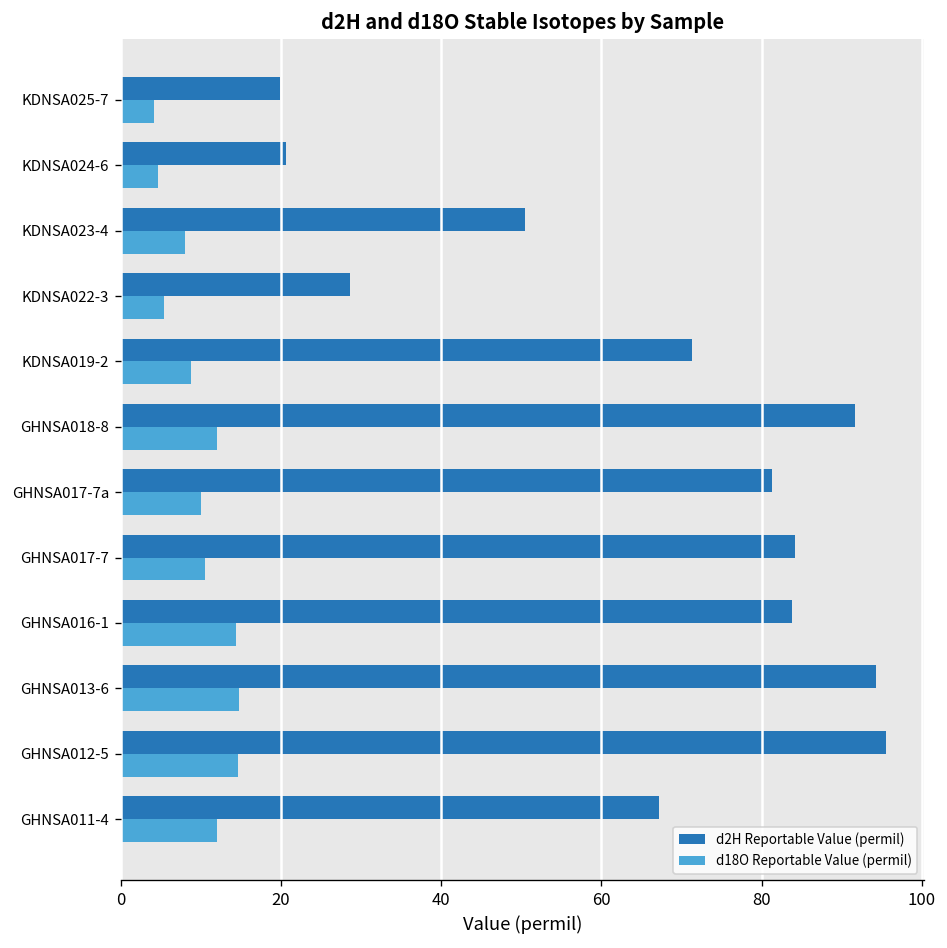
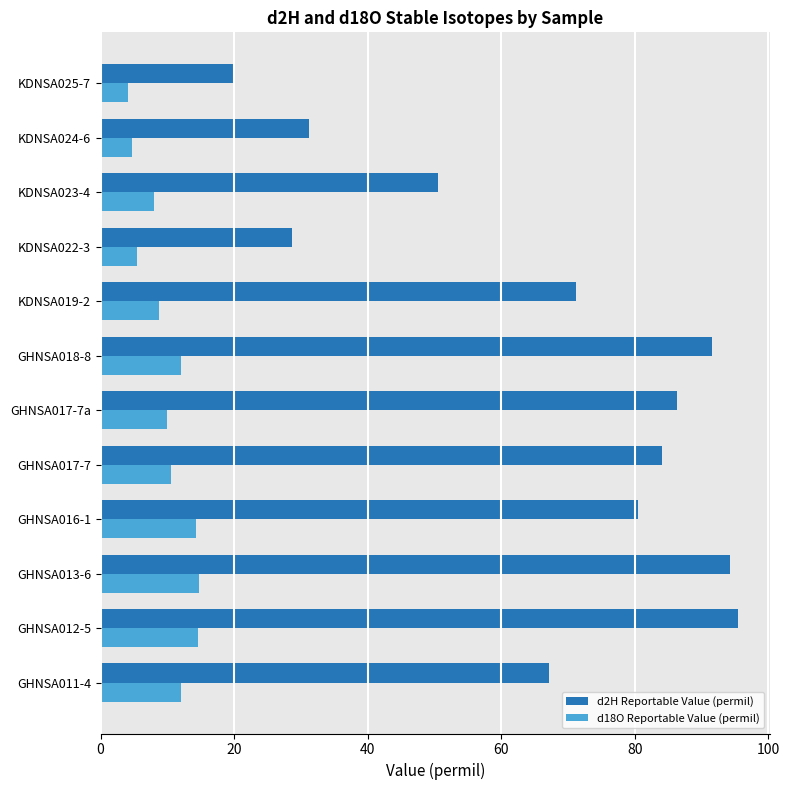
  {
    "d2H Reportable Value (permil)": {
      "KDNSA025-7": 20,
-     "KDNSA024-6": 21,
+     "KDNSA024-6": 31,
      "KDNSA023-4": 51,
      "KDNSA022-3": 29,
      "KDNSA019-2": 71,
      "GHNSA018-8": 92,
-     "GHNSA017-7a": 81,
+     "GHNSA017-7a": 86,
      "GHNSA017-7": 84,
-     "GHNSA016-1": 84,
+     "GHNSA016-1": 81,
      "GHNSA013-6": 94,
      "GHNSA012-5": 95,
      "GHNSA011-4": 67
    },
    "d18O Reportable Value (permil)": {
      "KDNSA025-7": 4,
      "KDNSA024-6": 5,
      "KDNSA023-4": 8,
      "KDNSA022-3": 5,
      "KDNSA019-2": 9,
      "GHNSA018-8": 12,
      "GHNSA017-7a": 10,
      "GHNSA017-7": 11,
      "GHNSA016-1": 14,
      "GHNSA013-6": 15,
      "GHNSA012-5": 15,
      "GHNSA011-4": 12
    }
  }
